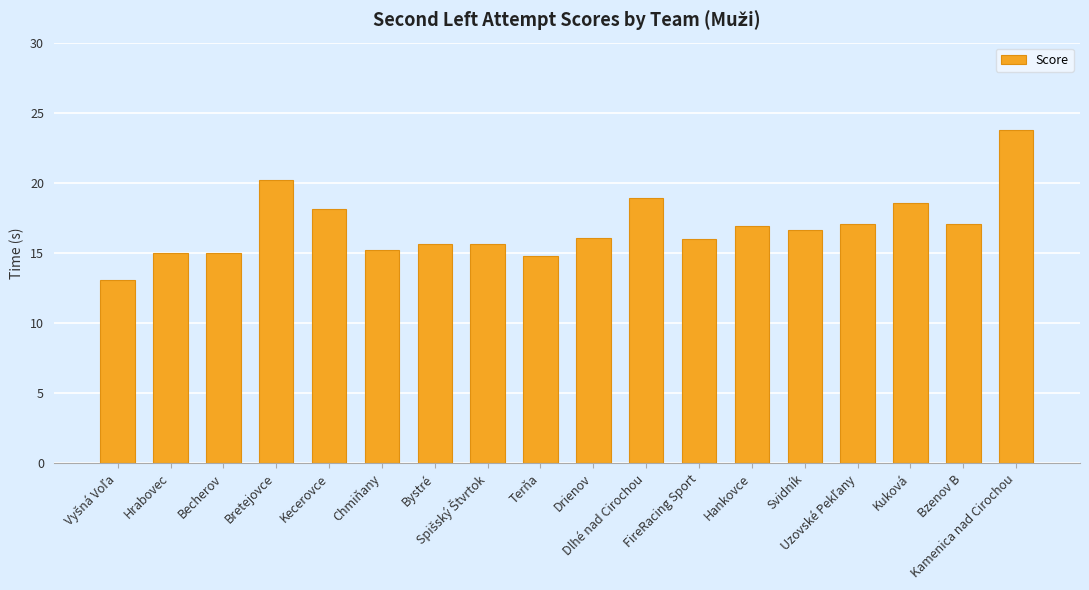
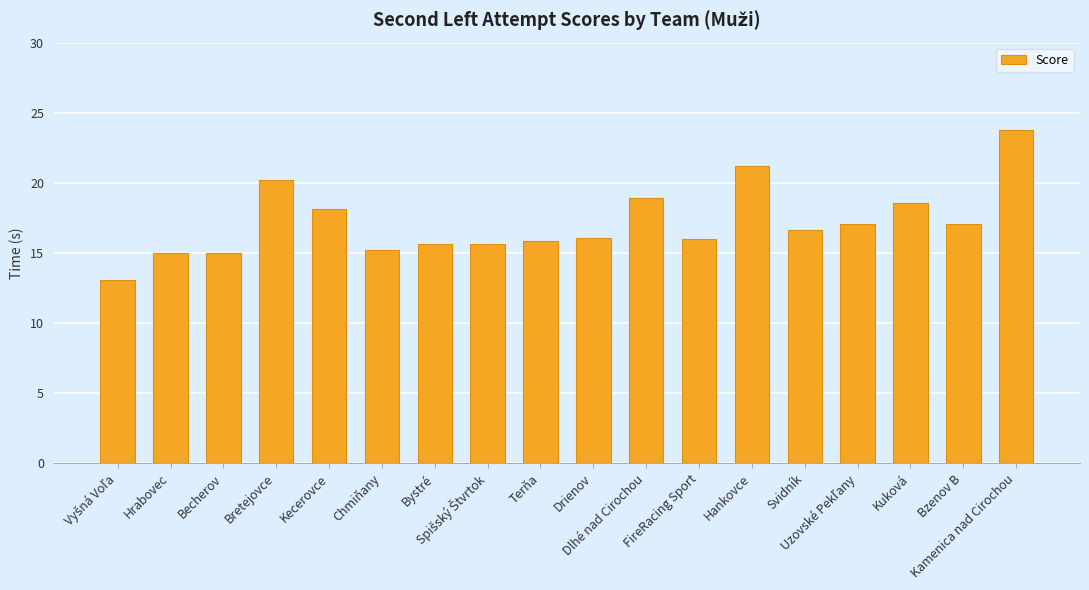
  {
    "Vyšná Voľa": 13.1,
    "Hrabovec": 15.0,
    "Becherov": 15.0,
    "Bretejovce": 20.2,
    "Kecerovce": 18.2,
    "Chmiňany": 15.2,
    "Bystré": 15.6,
    "Spišský Štvrtok": 15.6,
-   "Terňa": 14.8,
+   "Terňa": 15.8,
    "Drienov": 16.0,
    "Dlhé nad Cirochou": 18.9,
    "FireRacing Sport": 16.0,
-   "Hankovce": 16.9,
+   "Hankovce": 21.2,
    "Svidník": 16.6,
    "Uzovské Pekľany": 17.1,
    "Kuková": 18.5,
    "Bzenov B": 17.1,
    "Kamenica nad Cirochou": 23.8
  }
